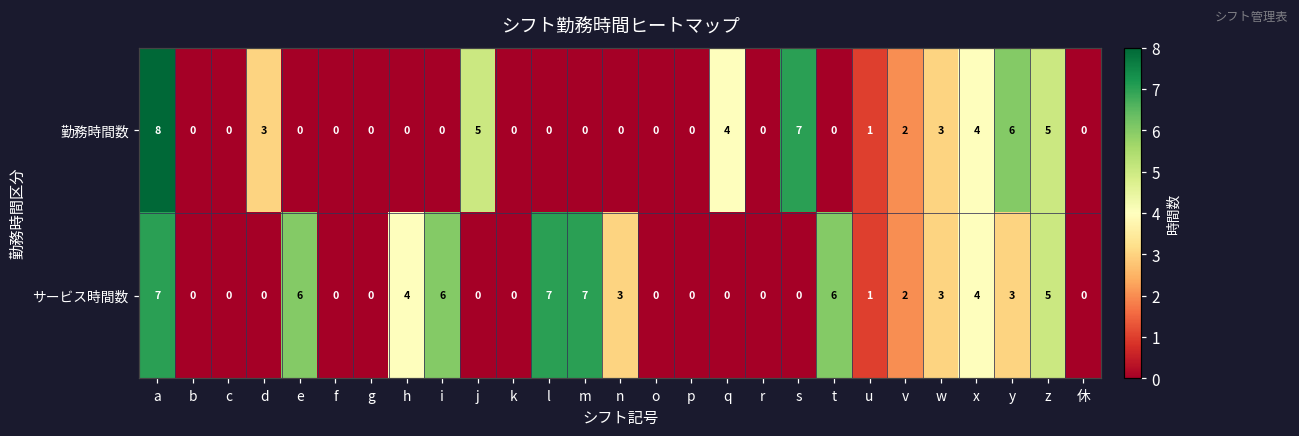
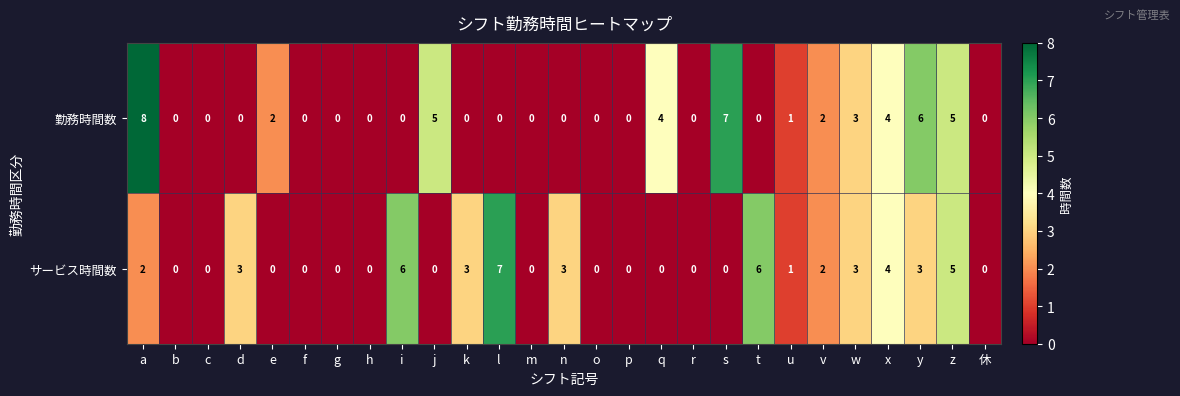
  {
    "勤務時間数": {
      "a": 8,
      "b": 0,
      "c": 0,
-     "d": 3,
-     "e": 0,
+     "d": 0,
+     "e": 2,
      "f": 0,
      "g": 0,
      "h": 0,
      "i": 0,
      "j": 5,
      "k": 0,
      "l": 0,
      "m": 0,
      "n": 0,
      "o": 0,
      "p": 0,
      "q": 4,
      "r": 0,
      "s": 7,
      "t": 0,
      "u": 1,
      "v": 2,
      "w": 3,
      "x": 4,
      "y": 6,
      "z": 5,
      "休": 0
    },
    "サービス時間数": {
-     "a": 7,
+     "a": 2,
      "b": 0,
      "c": 0,
-     "d": 0,
-     "e": 6,
+     "d": 3,
+     "e": 0,
      "f": 0,
      "g": 0,
-     "h": 4,
+     "h": 0,
      "i": 6,
      "j": 0,
-     "k": 0,
+     "k": 3,
      "l": 7,
-     "m": 7,
+     "m": 0,
      "n": 3,
      "o": 0,
      "p": 0,
      "q": 0,
      "r": 0,
      "s": 0,
      "t": 6,
      "u": 1,
      "v": 2,
      "w": 3,
      "x": 4,
      "y": 3,
      "z": 5,
      "休": 0
    }
  }
